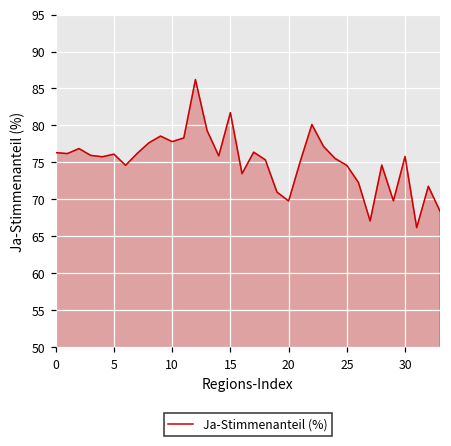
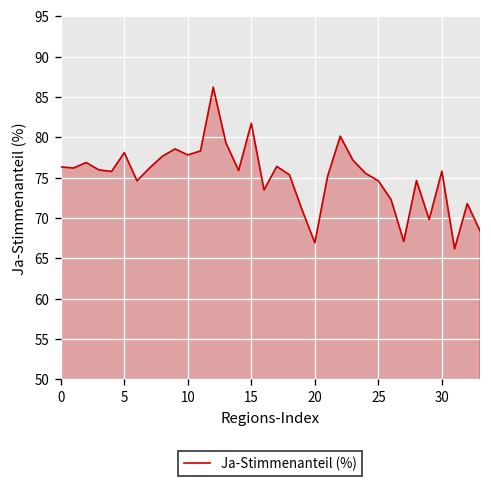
  {
    "0": 76,
-   "5": 76,
+   "5": 78,
    "10": 78,
    "15": 82,
-   "20": 70,
+   "20": 67,
    "25": 75,
    "30": 76
  }
